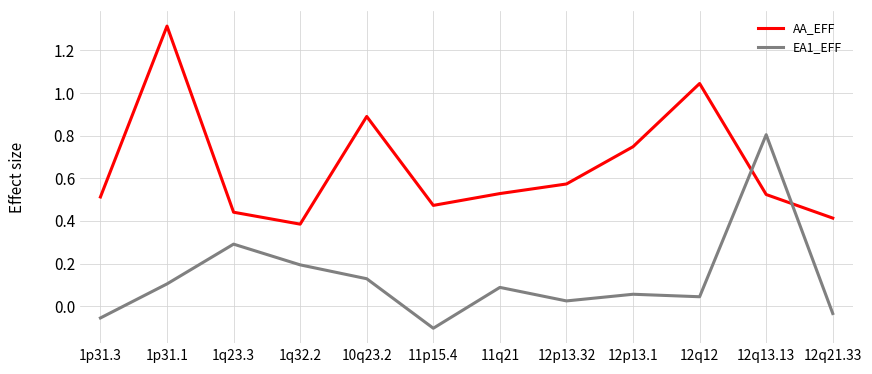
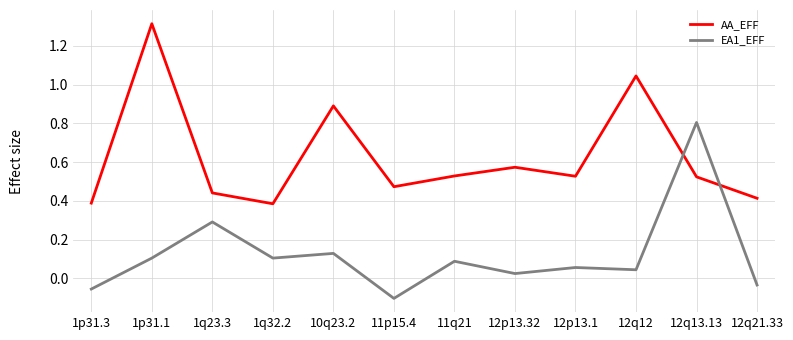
  {
    "AA_EFF": {
-     "1p31.3": 0.51,
+     "1p31.3": 0.39,
      "1p31.1": 1.31,
      "1q23.3": 0.44,
      "1q32.2": 0.39,
      "10q23.2": 0.89,
      "11p15.4": 0.47,
      "11q21": 0.53,
      "12p13.32": 0.57,
-     "12p13.1": 0.75,
+     "12p13.1": 0.53,
      "12q12": 1.04,
      "12q13.13": 0.52,
      "12q21.33": 0.41
    },
    "EA1_EFF": {
      "1p31.3": -0.06,
      "1p31.1": 0.10,
      "1q23.3": 0.29,
-     "1q32.2": 0.19,
+     "1q32.2": 0.10,
      "10q23.2": 0.13,
      "11p15.4": -0.10,
      "11q21": 0.09,
      "12p13.32": 0.02,
      "12p13.1": 0.06,
      "12q12": 0.04,
      "12q13.13": 0.80,
      "12q21.33": -0.03
    }
  }
